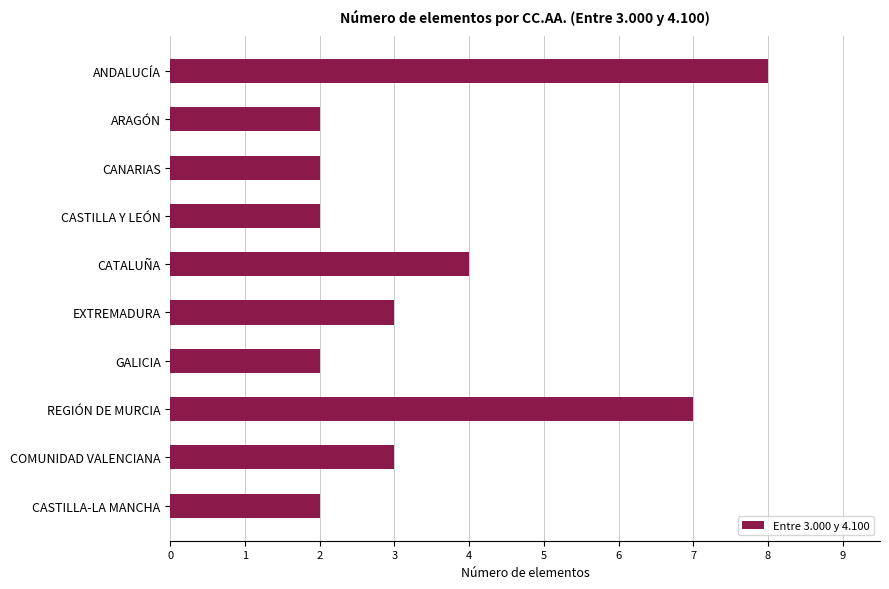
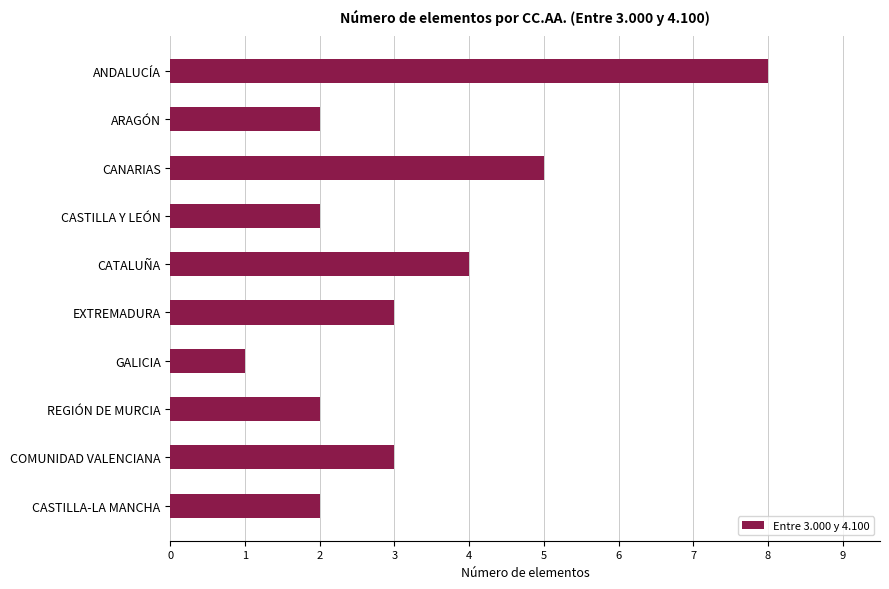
  {
    "ANDALUCÍA": 8,
    "ARAGÓN": 2,
-   "CANARIAS": 2,
+   "CANARIAS": 5,
    "CASTILLA Y LEÓN": 2,
    "CATALUÑA": 4,
    "EXTREMADURA": 3,
-   "GALICIA": 2,
-   "REGIÓN DE MURCIA": 7,
+   "GALICIA": 1,
+   "REGIÓN DE MURCIA": 2,
    "COMUNIDAD VALENCIANA": 3,
    "CASTILLA-LA MANCHA": 2
  }
